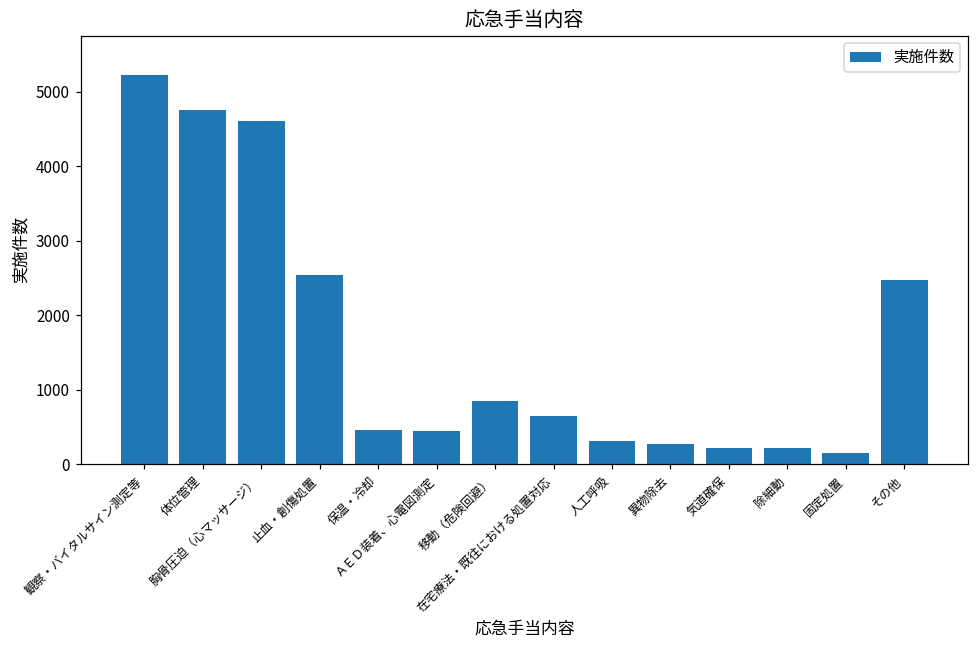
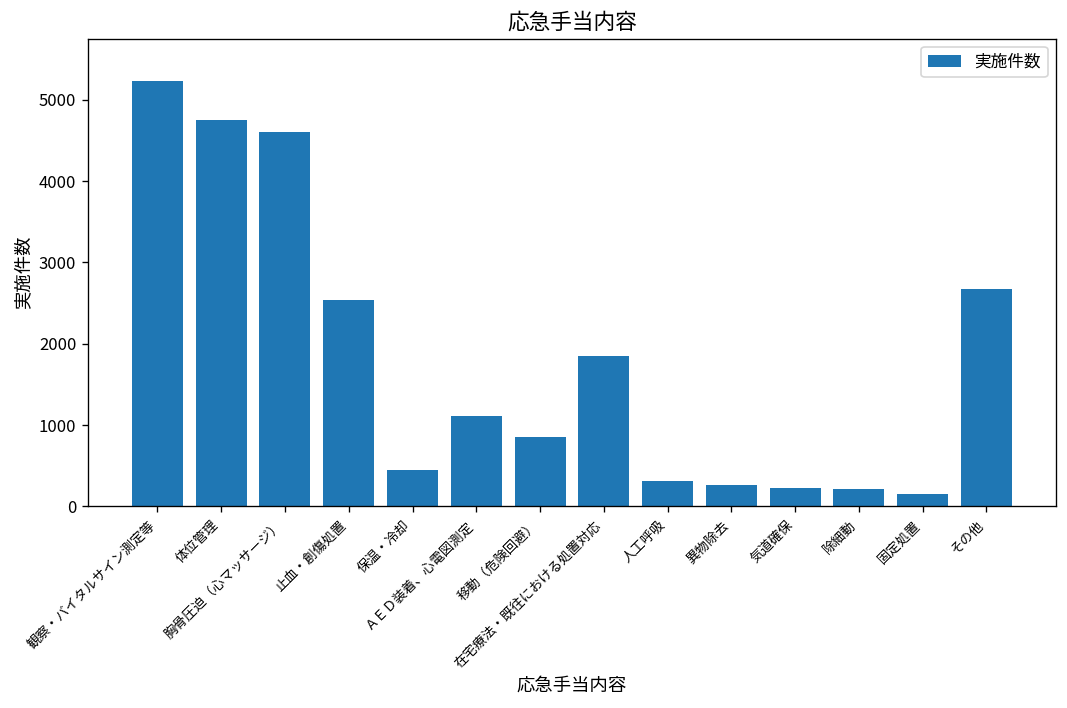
  {
    "観察・バイタルサイン測定等": 5200,
    "体位管理": 4700,
    "胸骨圧迫（心マッサージ）": 4600,
    "止血・創傷処置": 2500,
    "保温・冷却": 500,
-   "ＡＥＤ装着、心電図測定": 400,
+   "ＡＥＤ装着、心電図測定": 1100,
    "移動（危険回避）": 900,
-   "在宅療法・既往における処置対応": 700,
+   "在宅療法・既往における処置対応": 1900,
    "人工呼吸": 300,
    "異物除去": 300,
    "気道確保": 200,
    "除細動": 200,
    "固定処置": 200,
-   "その他": 2500
+   "その他": 2700
  }
